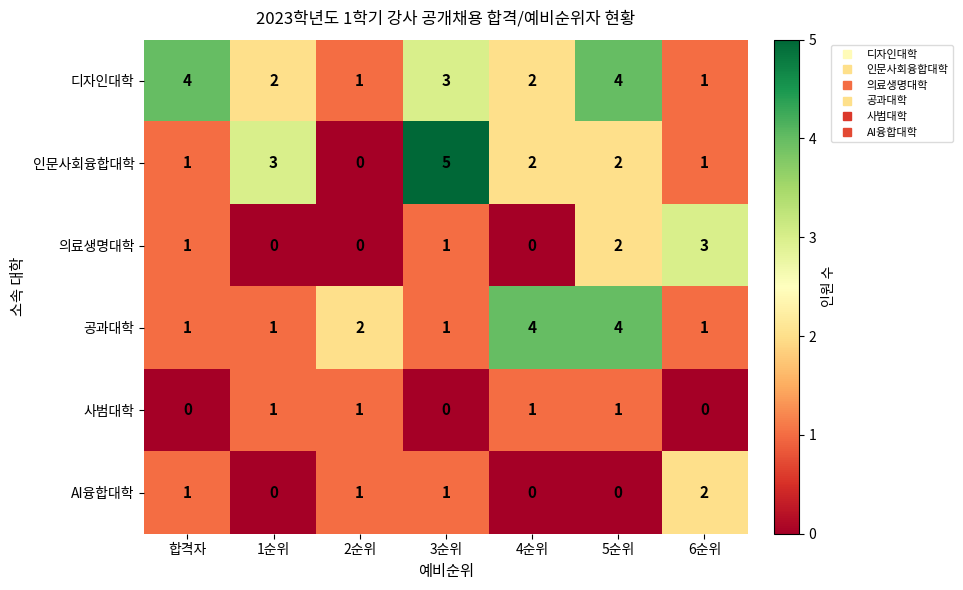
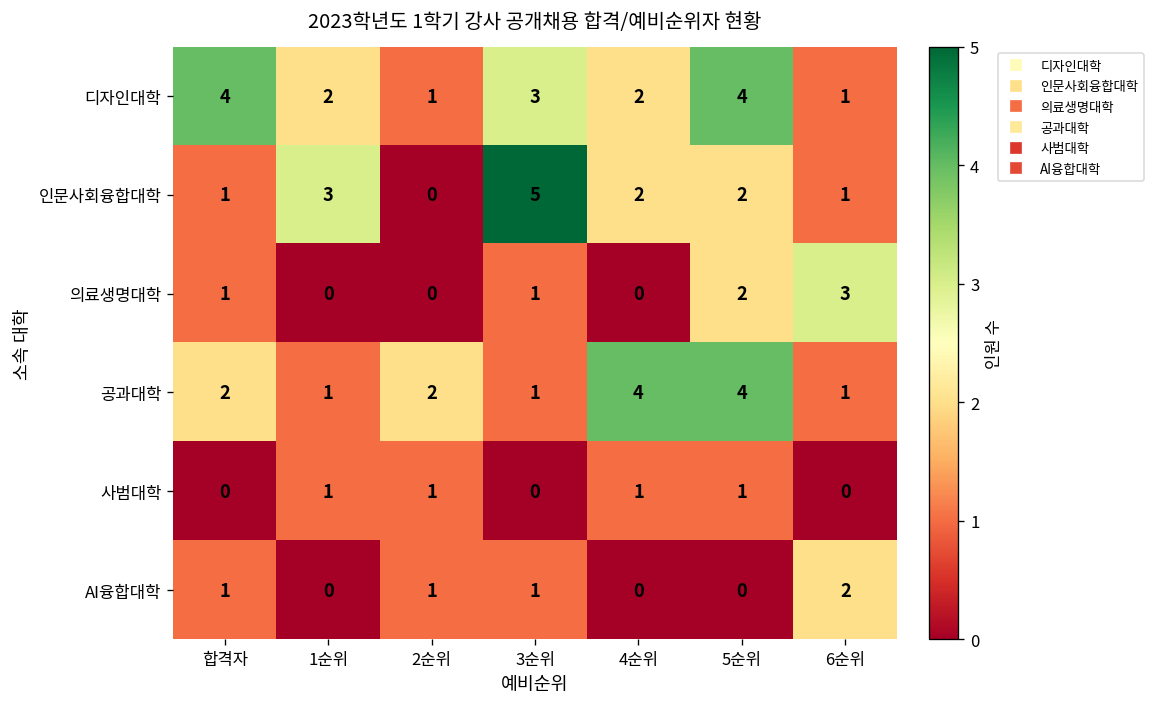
  {
    "디자인대학": {
      "합격자": 4,
      "1순위": 2,
      "2순위": 1,
      "3순위": 3,
      "4순위": 2,
      "5순위": 4,
      "6순위": 1
    },
    "인문사회융합대학": {
      "합격자": 1,
      "1순위": 3,
      "2순위": 0,
      "3순위": 5,
      "4순위": 2,
      "5순위": 2,
      "6순위": 1
    },
    "의료생명대학": {
      "합격자": 1,
      "1순위": 0,
      "2순위": 0,
      "3순위": 1,
      "4순위": 0,
      "5순위": 2,
      "6순위": 3
    },
    "공과대학": {
-     "합격자": 1,
+     "합격자": 2,
      "1순위": 1,
      "2순위": 2,
      "3순위": 1,
      "4순위": 4,
      "5순위": 4,
      "6순위": 1
    },
    "사범대학": {
      "합격자": 0,
      "1순위": 1,
      "2순위": 1,
      "3순위": 0,
      "4순위": 1,
      "5순위": 1,
      "6순위": 0
    },
    "AI융합대학": {
      "합격자": 1,
      "1순위": 0,
      "2순위": 1,
      "3순위": 1,
      "4순위": 0,
      "5순위": 0,
      "6순위": 2
    }
  }
